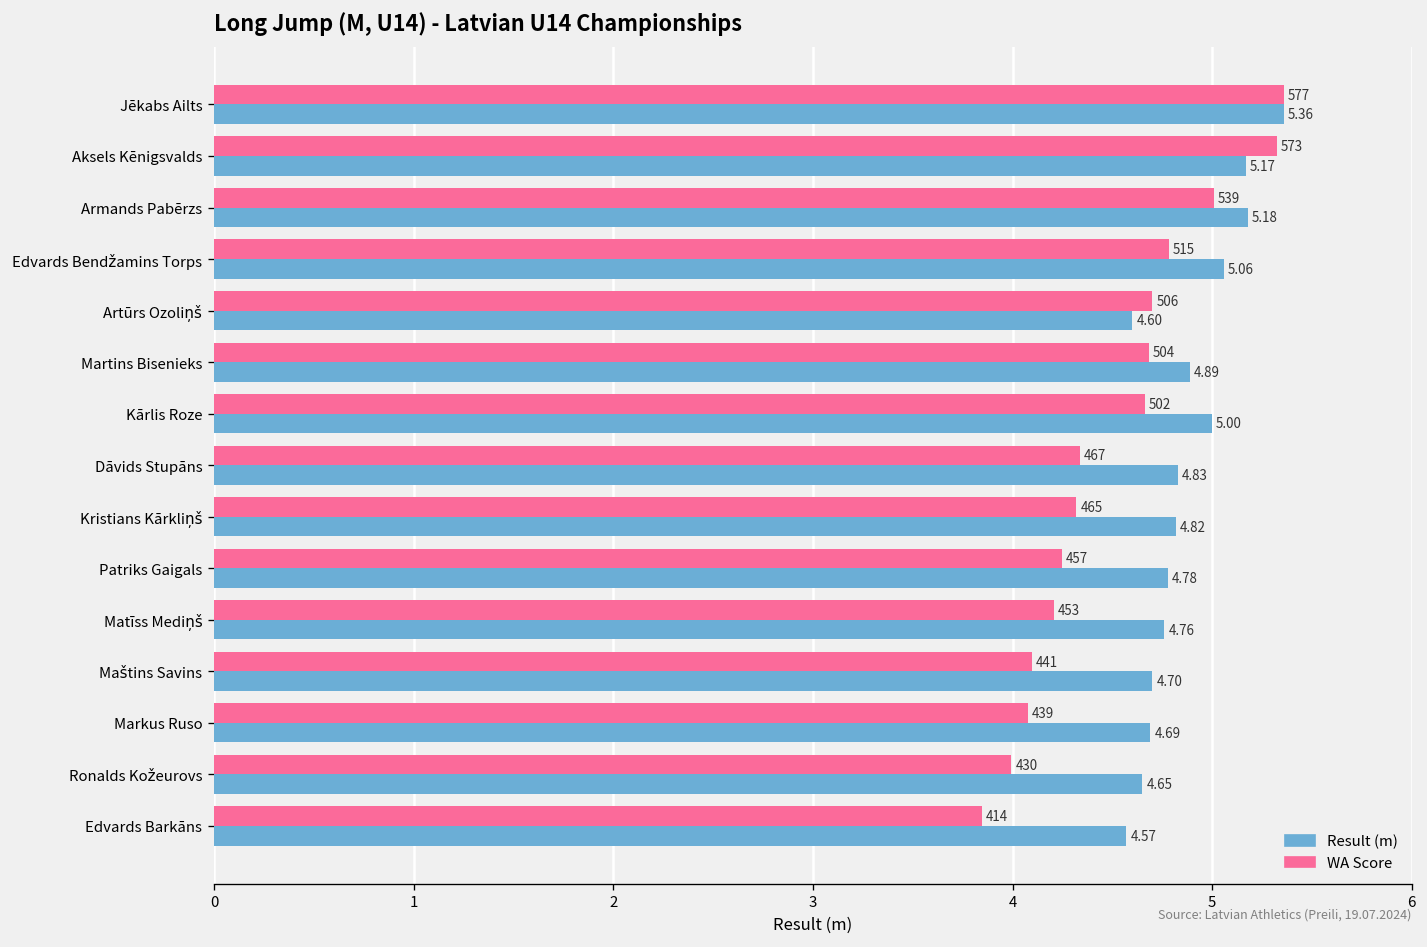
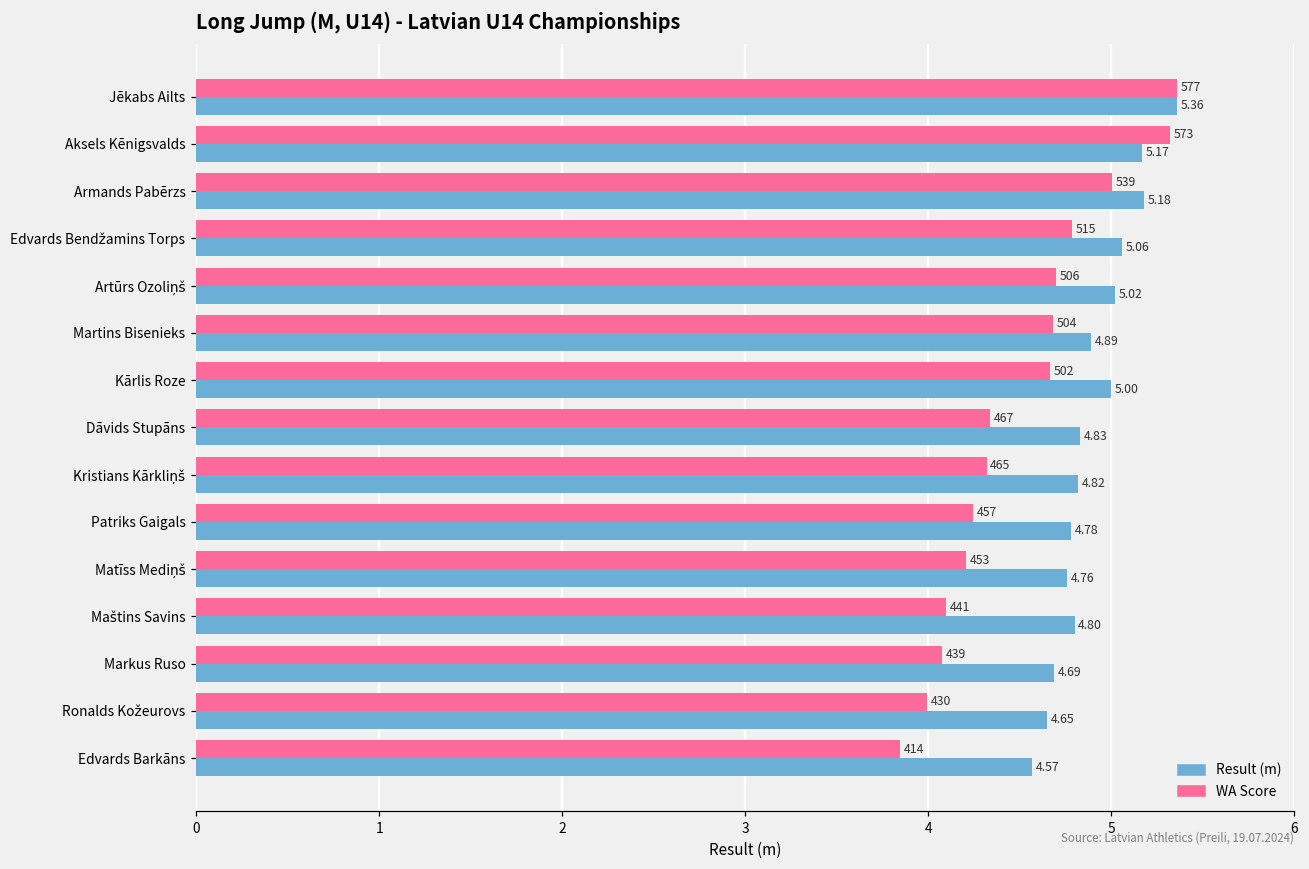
  {
    "Result (m)": {
      "Jēkabs Ailts": 5.36,
      "Aksels Kēnigsvalds": 5.17,
      "Armands Pabērzs": 5.18,
      "Edvards Bendžamins Torps": 5.06,
-     "Artūrs Ozoliņš": 4.60,
+     "Artūrs Ozoliņš": 5.02,
      "Martins Bisenieks": 4.89,
      "Kārlis Roze": 5.00,
      "Dāvids Stupāns": 4.83,
      "Kristians Kārkliņš": 4.82,
      "Patriks Gaigals": 4.78,
      "Matīss Mediņš": 4.76,
-     "Maštins Savins": 4.70,
+     "Maštins Savins": 4.80,
      "Markus Ruso": 4.69,
      "Ronalds Kožeurovs": 4.65,
      "Edvards Barkāns": 4.57
    }
  }
